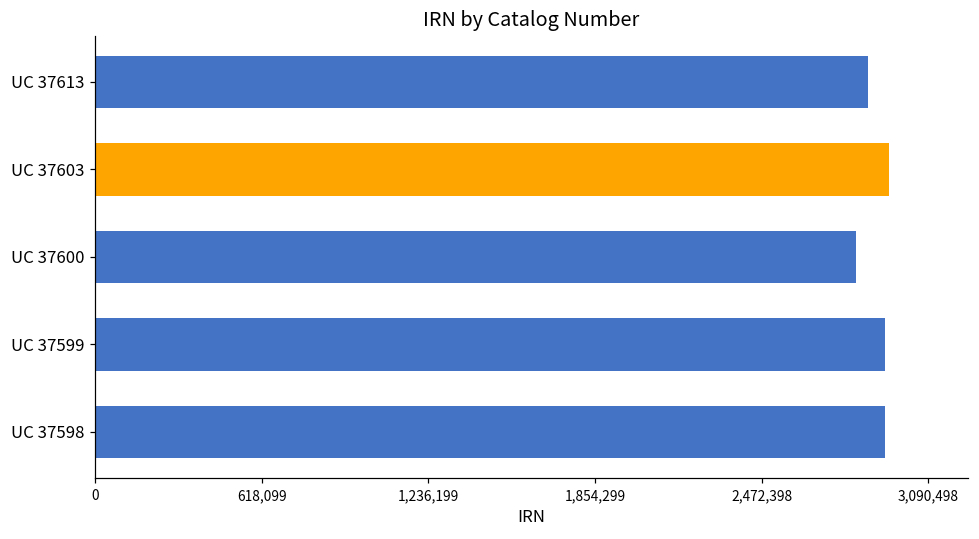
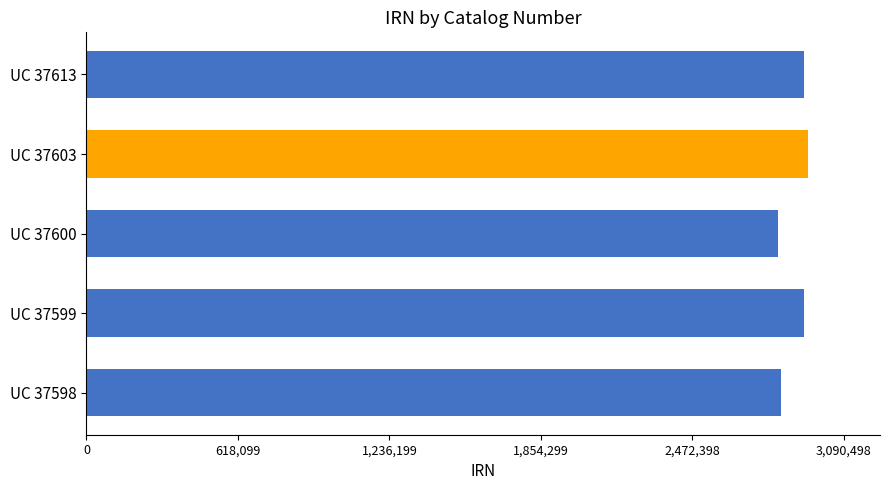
  {
-   "UC 37613": "2,870,000",
+   "UC 37613": "2,930,000",
    "UC 37603": "2,940,000",
    "UC 37600": "2,820,000",
    "UC 37599": "2,930,000",
-   "UC 37598": "2,930,000"
+   "UC 37598": "2,830,000"
  }
